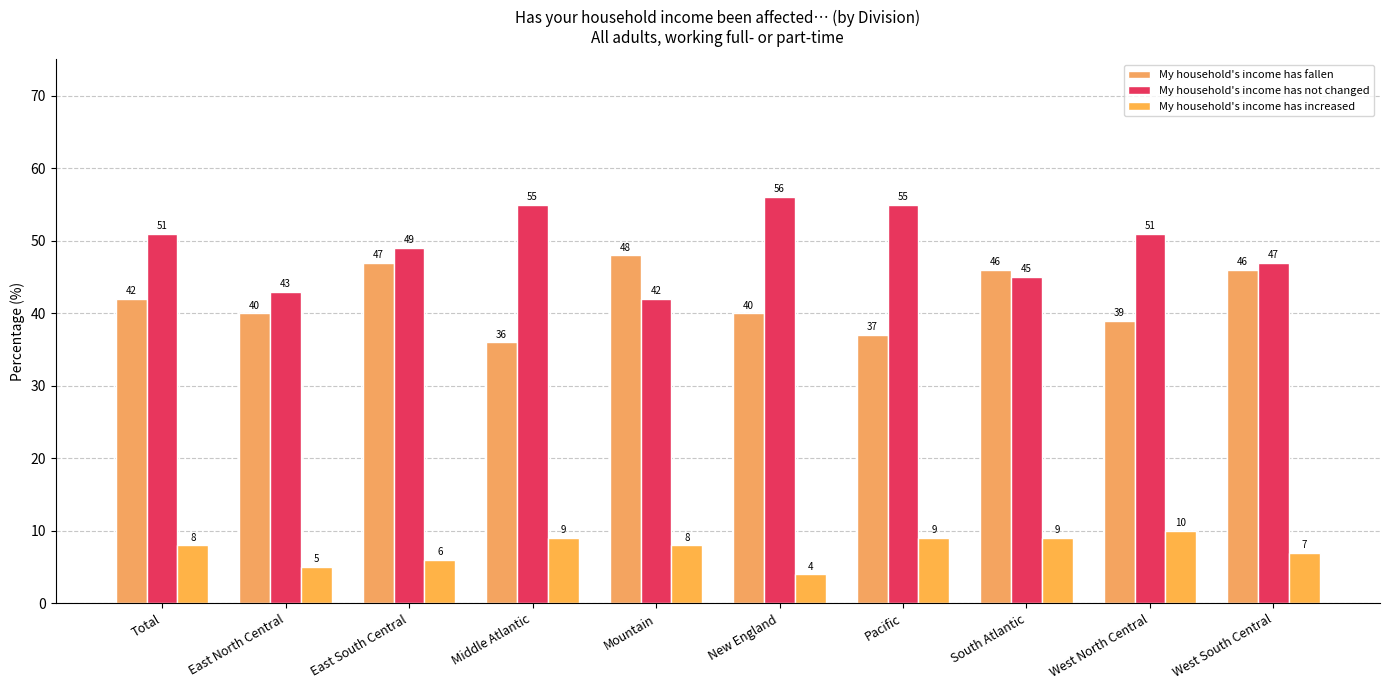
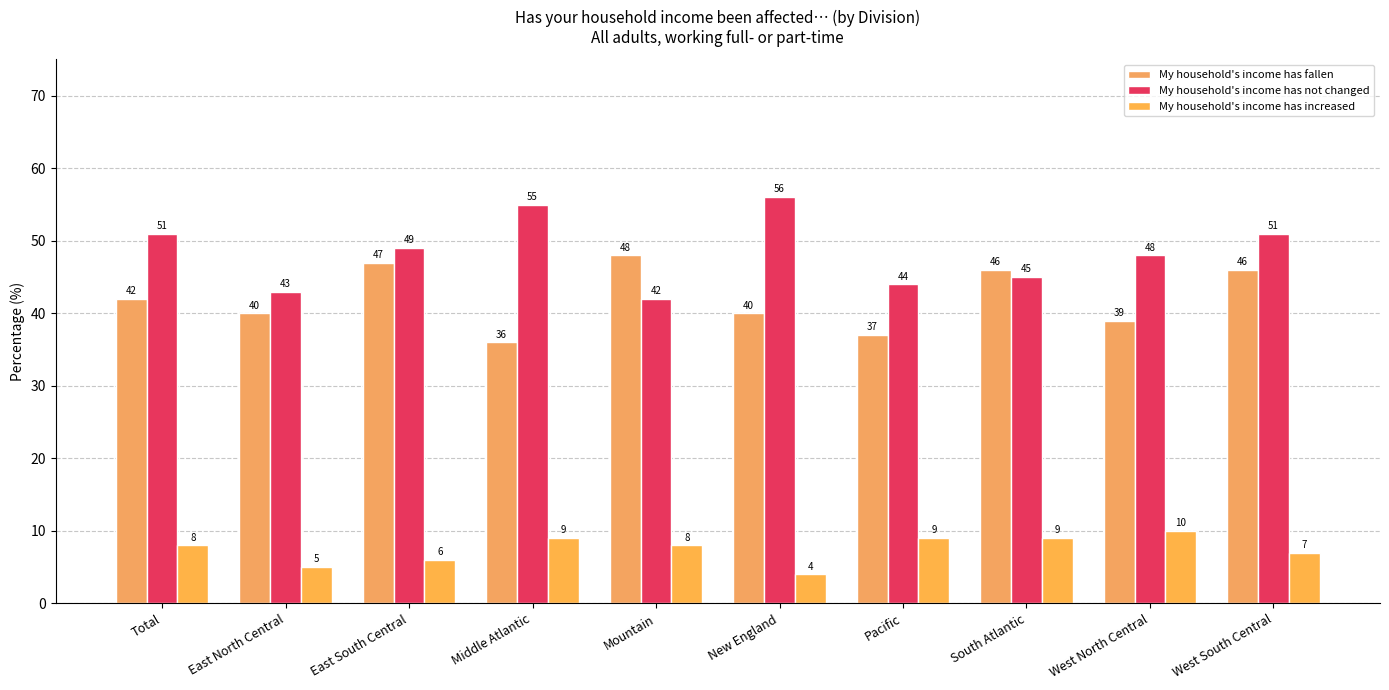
  {
    "My household's income has not changed": {
      "Total": 51,
      "East North Central": 43,
      "East South Central": 49,
      "Middle Atlantic": 55,
      "Mountain": 42,
      "New England": 56,
-     "Pacific": 55,
+     "Pacific": 44,
      "South Atlantic": 45,
-     "West North Central": 51,
-     "West South Central": 47
+     "West North Central": 48,
+     "West South Central": 51
    }
  }
